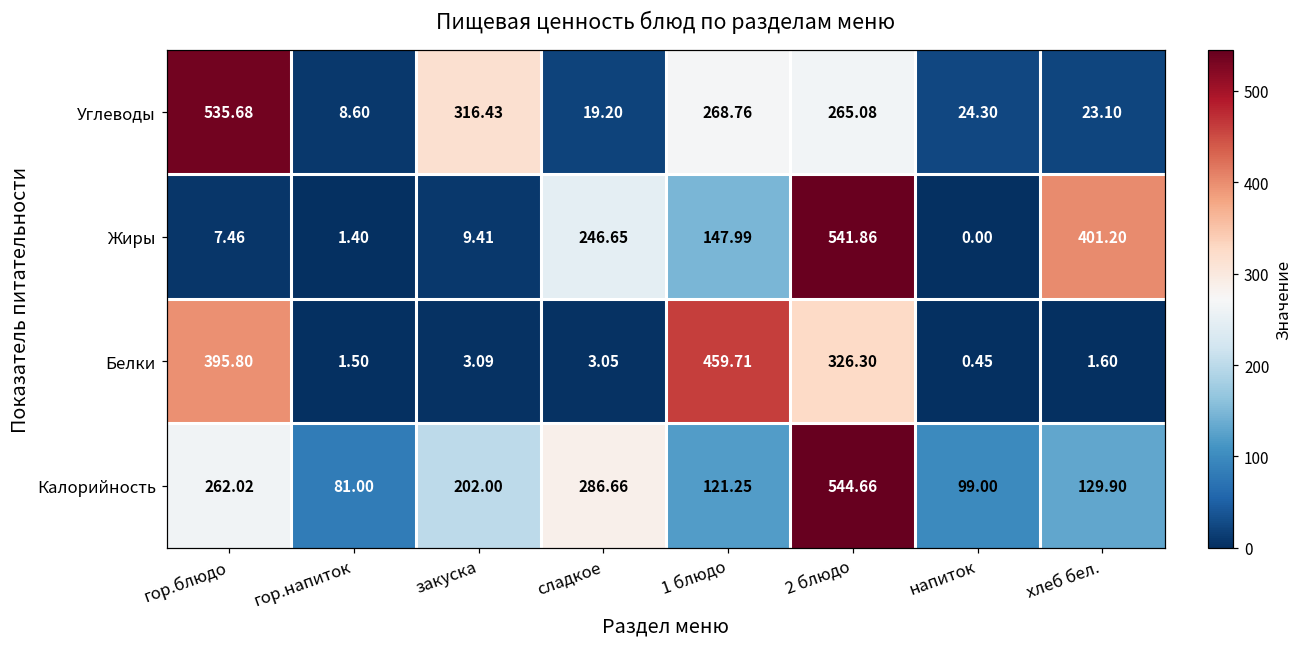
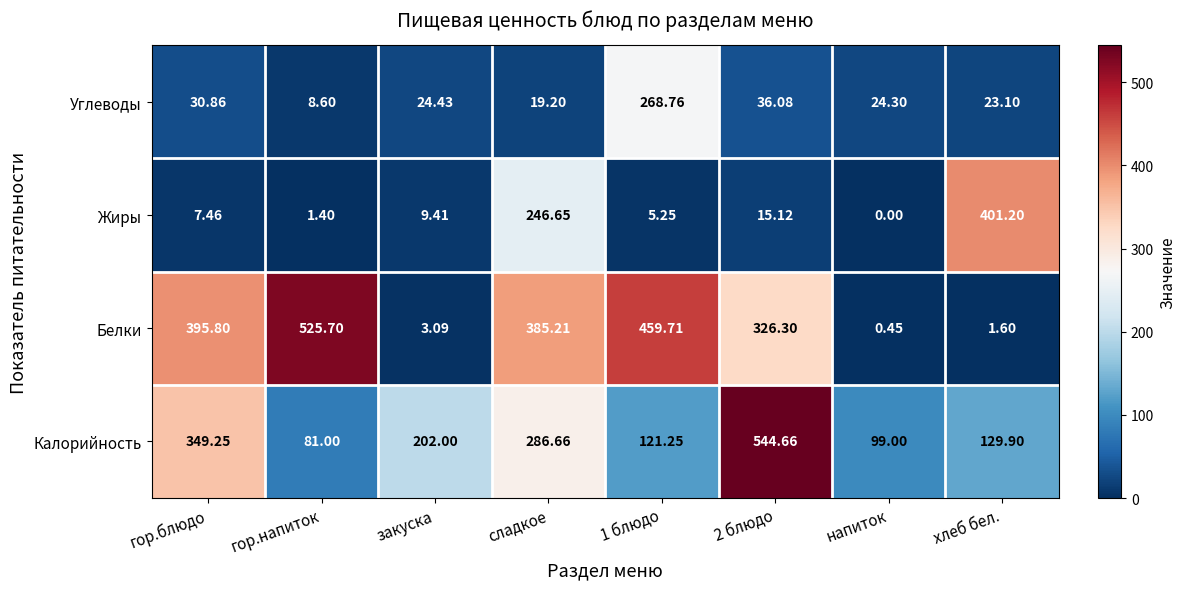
  {
    "Углеводы": {
-     "гор.блюдо": 535.68,
+     "гор.блюдо": 30.86,
      "гор.напиток": 8.60,
-     "закуска": 316.43,
+     "закуска": 24.43,
      "сладкое": 19.20,
      "1 блюдо": 268.76,
-     "2 блюдо": 265.08,
+     "2 блюдо": 36.08,
      "напиток": 24.30,
      "хлеб бел.": 23.10
    },
    "Жиры": {
      "гор.блюдо": 7.46,
      "гор.напиток": 1.40,
      "закуска": 9.41,
      "сладкое": 246.65,
-     "1 блюдо": 147.99,
-     "2 блюдо": 541.86,
+     "1 блюдо": 5.25,
+     "2 блюдо": 15.12,
      "напиток": 0.00,
      "хлеб бел.": 401.20
    },
    "Белки": {
      "гор.блюдо": 395.80,
-     "гор.напиток": 1.50,
+     "гор.напиток": 525.70,
      "закуска": 3.09,
-     "сладкое": 3.05,
+     "сладкое": 385.21,
      "1 блюдо": 459.71,
      "2 блюдо": 326.30,
      "напиток": 0.45,
      "хлеб бел.": 1.60
    },
    "Калорийность": {
-     "гор.блюдо": 262.02,
+     "гор.блюдо": 349.25,
      "гор.напиток": 81.00,
      "закуска": 202.00,
      "сладкое": 286.66,
      "1 блюдо": 121.25,
      "2 блюдо": 544.66,
      "напиток": 99.00,
      "хлеб бел.": 129.90
    }
  }
